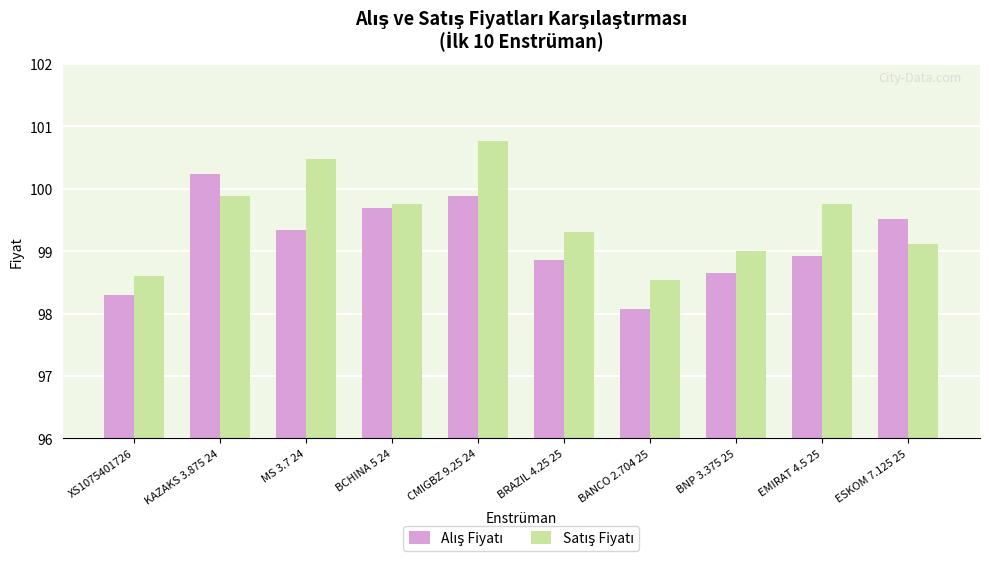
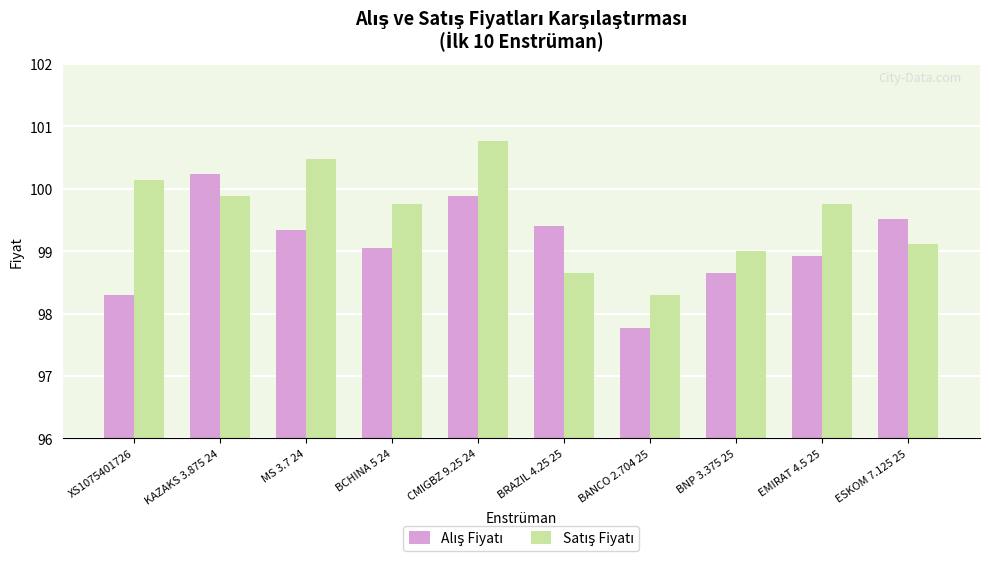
  {
    "Alış Fiyatı": {
      "XS1075401726": 98.3,
      "KAZAKS 3.875 24": 100.2,
      "MS 3.7 24": 99.3,
-     "BCHINA 5 24": 99.7,
+     "BCHINA 5 24": 99.1,
      "CMIGBZ 9.25 24": 99.9,
-     "BRAZIL 4.25 25": 98.9,
-     "BANCO 2.704 25": 98.1,
+     "BRAZIL 4.25 25": 99.4,
+     "BANCO 2.704 25": 97.8,
      "BNP 3.375 25": 98.6,
      "EMIRAT 4.5 25": 98.9,
      "ESKOM 7.125 25": 99.5
    },
    "Satış Fiyatı": {
-     "XS1075401726": 98.6,
+     "XS1075401726": 100.1,
      "KAZAKS 3.875 24": 99.9,
      "MS 3.7 24": 100.5,
      "BCHINA 5 24": 99.8,
      "CMIGBZ 9.25 24": 100.8,
-     "BRAZIL 4.25 25": 99.3,
-     "BANCO 2.704 25": 98.5,
+     "BRAZIL 4.25 25": 98.7,
+     "BANCO 2.704 25": 98.3,
      "BNP 3.375 25": 99.0,
      "EMIRAT 4.5 25": 99.8,
      "ESKOM 7.125 25": 99.1
    }
  }
